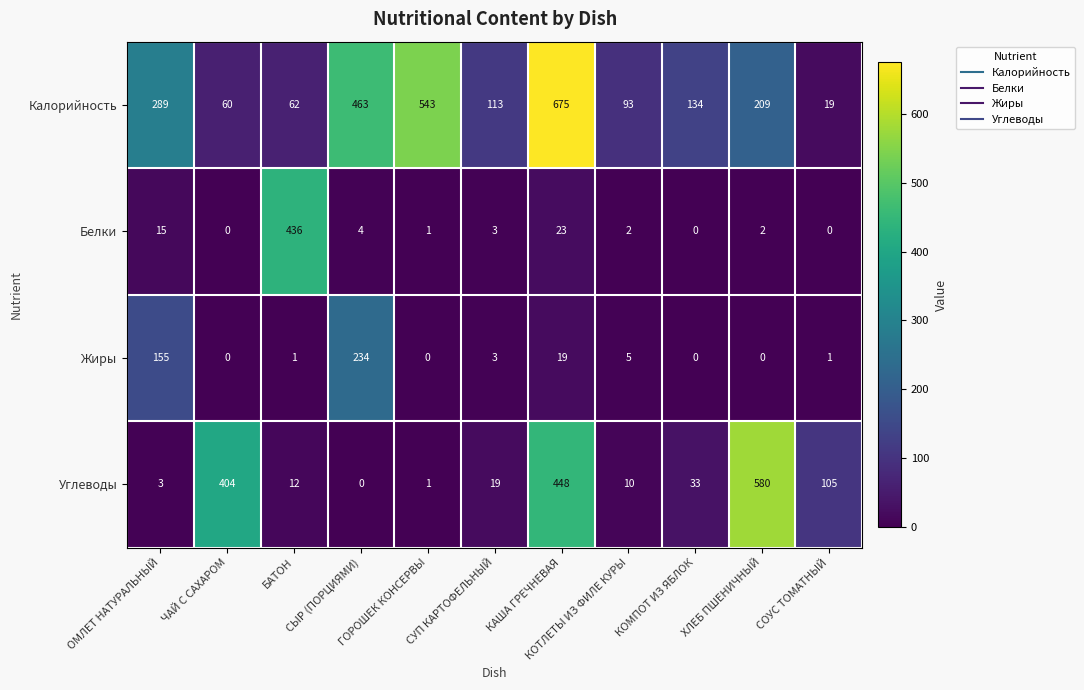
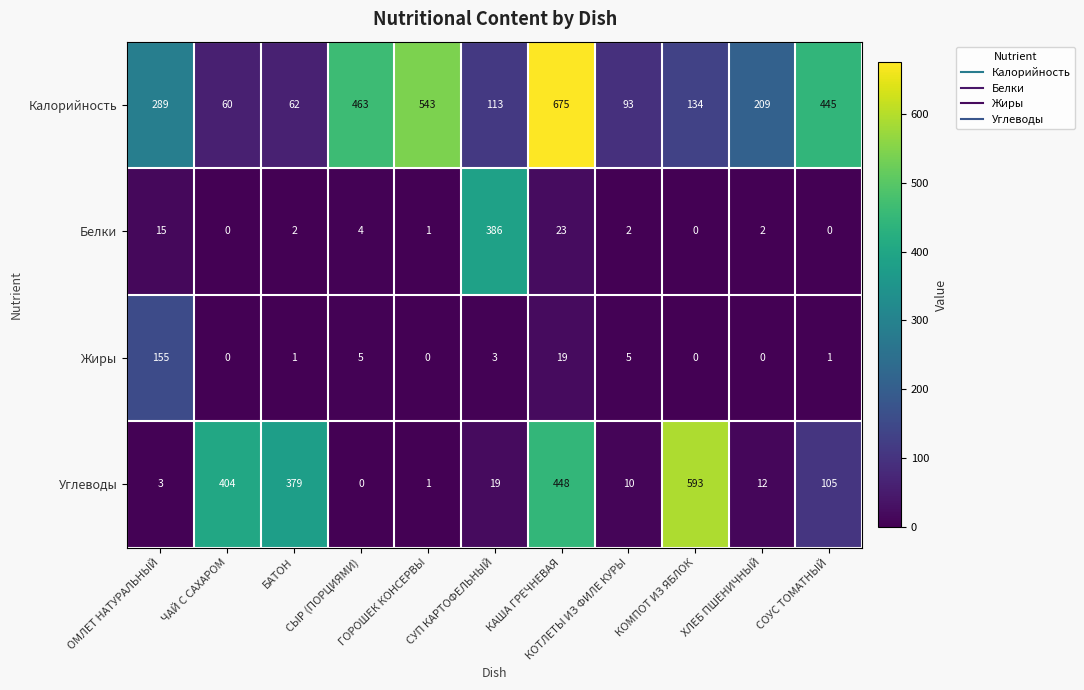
  {
    "Калорийность": {
      "ОМЛЕТ НАТУРАЛЬНЫЙ": 289,
      "ЧАЙ С САХАРОМ": 60,
      "БАТОН": 62,
      "СЫР (ПОРЦИЯМИ)": 463,
      "ГОРОШЕК КОНСЕРВЫ": 543,
      "СУП КАРТОФЕЛЬНЫЙ": 113,
      "КАША ГРЕЧНЕВАЯ": 675,
      "КОТЛЕТЫ ИЗ ФИЛЕ КУРЫ": 93,
      "КОМПОТ ИЗ ЯБЛОК": 134,
      "ХЛЕБ ПШЕНИЧНЫЙ": 209,
-     "СОУС ТОМАТНЫЙ": 19
+     "СОУС ТОМАТНЫЙ": 445
    },
    "Белки": {
      "ОМЛЕТ НАТУРАЛЬНЫЙ": 15,
      "ЧАЙ С САХАРОМ": 0,
-     "БАТОН": 436,
+     "БАТОН": 2,
      "СЫР (ПОРЦИЯМИ)": 4,
      "ГОРОШЕК КОНСЕРВЫ": 1,
-     "СУП КАРТОФЕЛЬНЫЙ": 3,
+     "СУП КАРТОФЕЛЬНЫЙ": 386,
      "КАША ГРЕЧНЕВАЯ": 23,
      "КОТЛЕТЫ ИЗ ФИЛЕ КУРЫ": 2,
      "КОМПОТ ИЗ ЯБЛОК": 0,
      "ХЛЕБ ПШЕНИЧНЫЙ": 2,
      "СОУС ТОМАТНЫЙ": 0
    },
    "Жиры": {
      "ОМЛЕТ НАТУРАЛЬНЫЙ": 155,
      "ЧАЙ С САХАРОМ": 0,
      "БАТОН": 1,
-     "СЫР (ПОРЦИЯМИ)": 234,
+     "СЫР (ПОРЦИЯМИ)": 5,
      "ГОРОШЕК КОНСЕРВЫ": 0,
      "СУП КАРТОФЕЛЬНЫЙ": 3,
      "КАША ГРЕЧНЕВАЯ": 19,
      "КОТЛЕТЫ ИЗ ФИЛЕ КУРЫ": 5,
      "КОМПОТ ИЗ ЯБЛОК": 0,
      "ХЛЕБ ПШЕНИЧНЫЙ": 0,
      "СОУС ТОМАТНЫЙ": 1
    },
    "Углеводы": {
      "ОМЛЕТ НАТУРАЛЬНЫЙ": 3,
      "ЧАЙ С САХАРОМ": 404,
-     "БАТОН": 12,
+     "БАТОН": 379,
      "СЫР (ПОРЦИЯМИ)": 0,
      "ГОРОШЕК КОНСЕРВЫ": 1,
      "СУП КАРТОФЕЛЬНЫЙ": 19,
      "КАША ГРЕЧНЕВАЯ": 448,
      "КОТЛЕТЫ ИЗ ФИЛЕ КУРЫ": 10,
-     "КОМПОТ ИЗ ЯБЛОК": 33,
-     "ХЛЕБ ПШЕНИЧНЫЙ": 580,
+     "КОМПОТ ИЗ ЯБЛОК": 593,
+     "ХЛЕБ ПШЕНИЧНЫЙ": 12,
      "СОУС ТОМАТНЫЙ": 105
    }
  }
